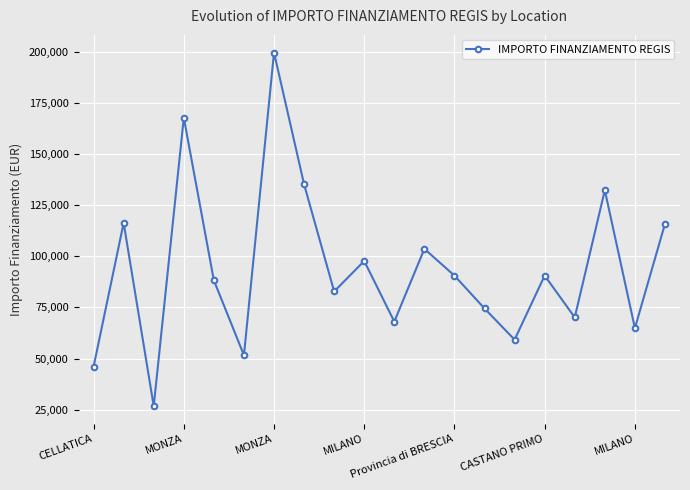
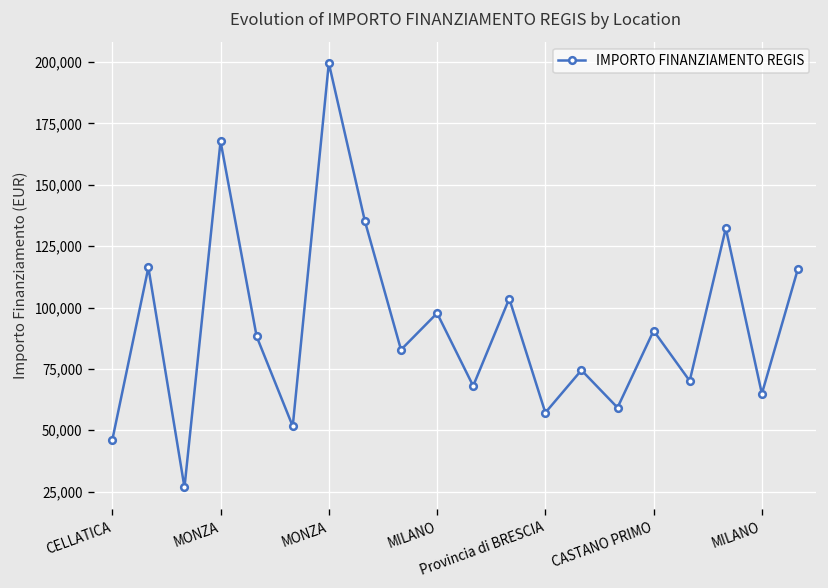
  {
    "CELLATICA": "46,000",
-   "Provincia di BRESCIA": "91,000",
+   "Provincia di BRESCIA": "57,000",
    "CASTANO PRIMO": "91,000"
  }
